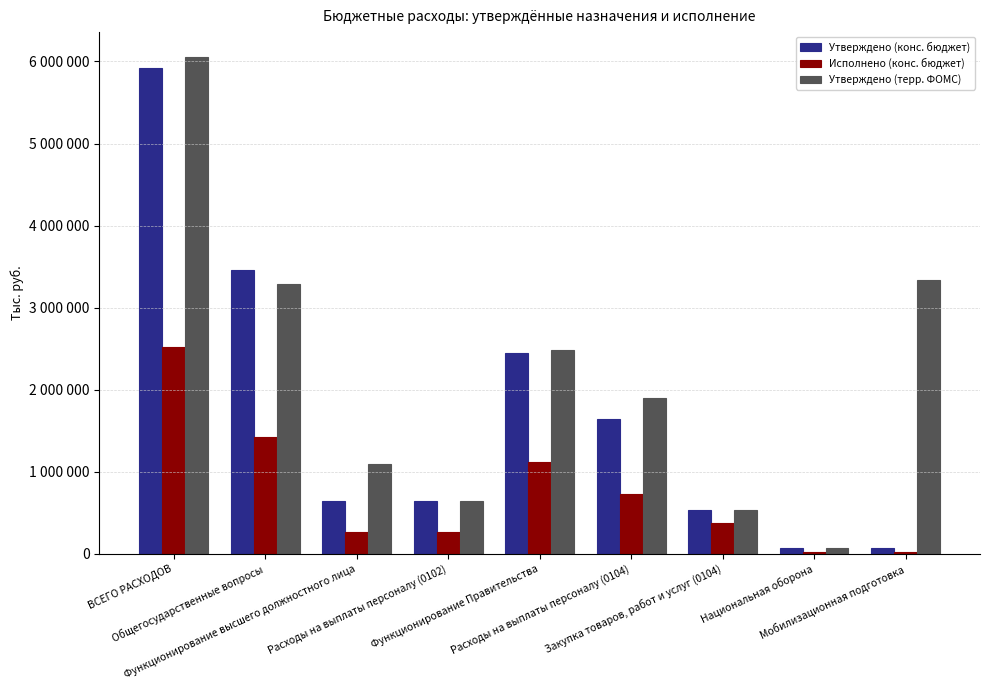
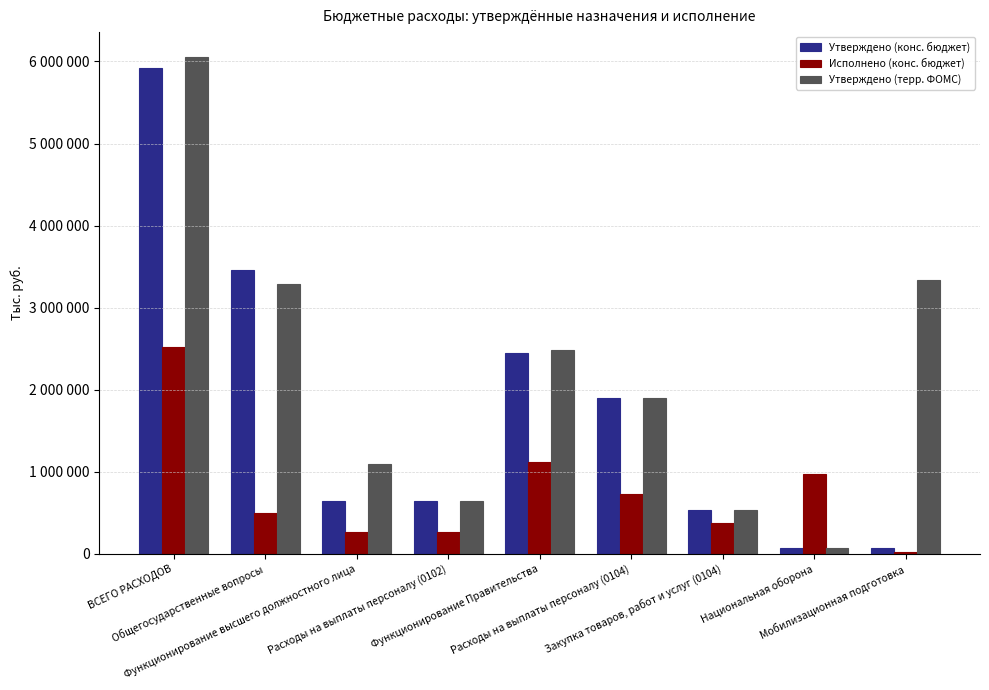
  {
    "Утверждено (конс. бюджет)": {
      "ВСЕГО РАСХОДОВ": 5900000,
      "Общегосударственные вопросы": 3500000,
      "Функционирование высшего должностного лица": 600000,
      "Расходы на выплаты персоналу (0102)": 600000,
      "Функционирование Правительства": 2400000,
-     "Расходы на выплаты персоналу (0104)": 1700000,
+     "Расходы на выплаты персоналу (0104)": 1900000,
      "Закупка товаров, работ и услуг (0104)": 500000,
      "Национальная оборона": 100000,
      "Мобилизационная подготовка": 100000
    },
    "Исполнено (конс. бюджет)": {
      "ВСЕГО РАСХОДОВ": 2500000,
-     "Общегосударственные вопросы": 1400000,
+     "Общегосударственные вопросы": 500000,
      "Функционирование высшего должностного лица": 300000,
      "Расходы на выплаты персоналу (0102)": 300000,
      "Функционирование Правительства": 1100000,
      "Расходы на выплаты персоналу (0104)": 700000,
      "Закупка товаров, работ и услуг (0104)": 400000,
-     "Национальная оборона": 0
+     "Национальная оборона": 1000000
    },
    "Утверждено (терр. ФОМС)": {
      "ВСЕГО РАСХОДОВ": 6100000,
      "Общегосударственные вопросы": 3300000,
      "Функционирование высшего должностного лица": 1100000,
      "Расходы на выплаты персоналу (0102)": 600000,
      "Функционирование Правительства": 2500000,
      "Расходы на выплаты персоналу (0104)": 1900000,
      "Закупка товаров, работ и услуг (0104)": 500000,
      "Национальная оборона": 100000,
      "Мобилизационная подготовка": 3300000
    }
  }
